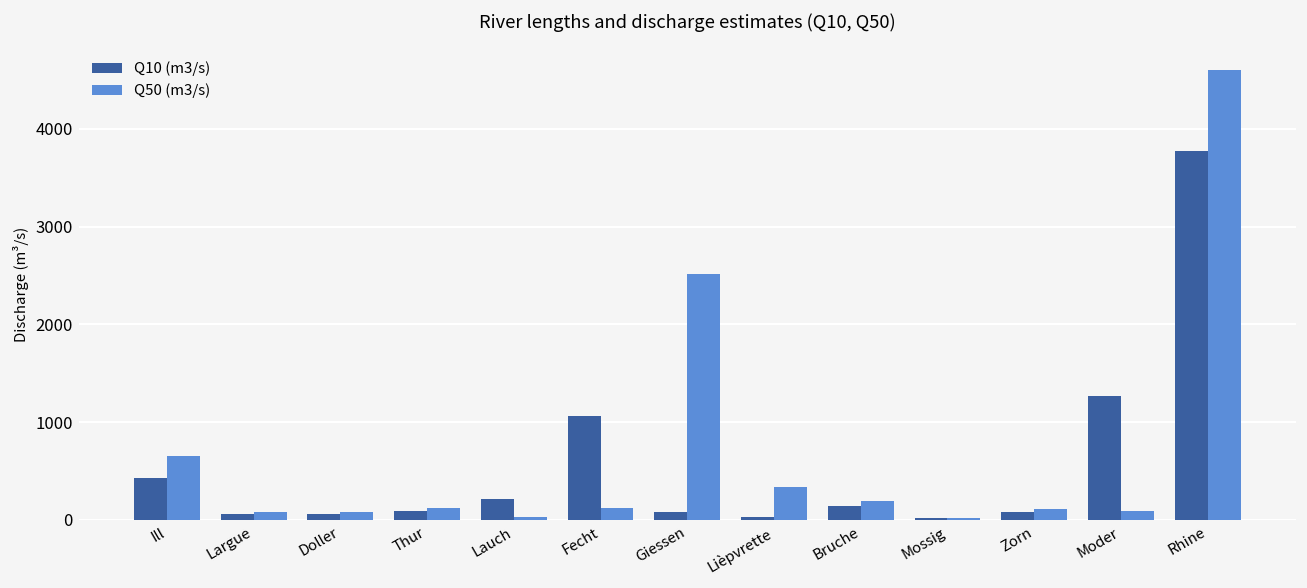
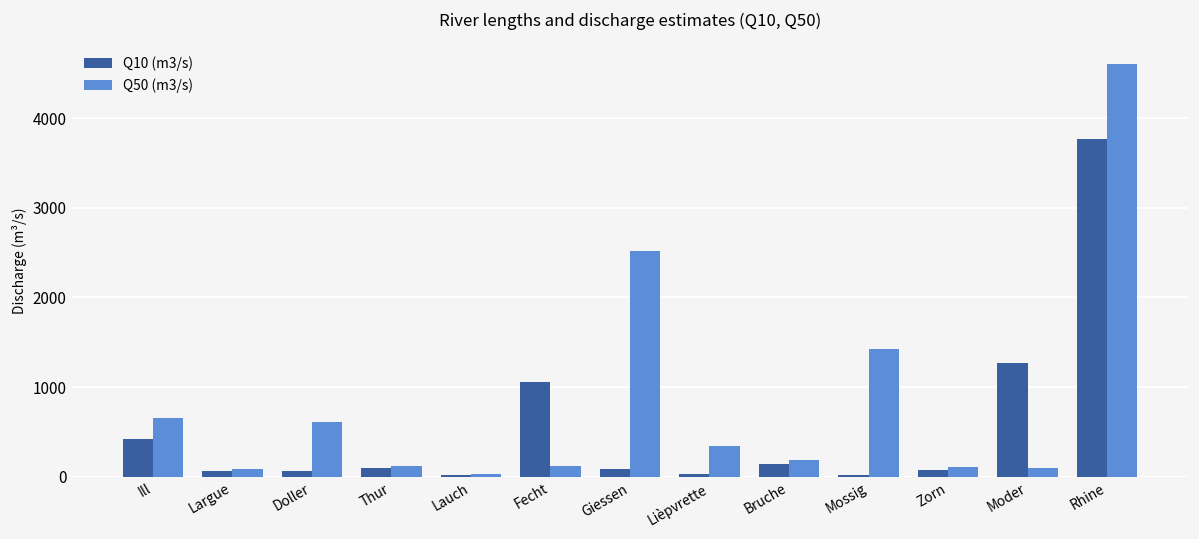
  {
    "Q10 (m3/s)": {
      "Ill": 400,
      "Largue": 100,
      "Doller": 100,
      "Thur": 100,
-     "Lauch": 200,
+     "Lauch": 0,
      "Fecht": 1100,
      "Giessen": 100,
      "Lièpvrette": 0,
      "Bruche": 100,
      "Zorn": 100,
      "Moder": 1300,
      "Rhine": 3800
    },
    "Q50 (m3/s)": {
      "Ill": 700,
      "Largue": 100,
-     "Doller": 100,
+     "Doller": 600,
      "Thur": 100,
      "Fecht": 100,
      "Giessen": 2500,
      "Lièpvrette": 300,
      "Bruche": 200,
-     "Mossig": 0,
+     "Mossig": 1400,
      "Zorn": 100,
      "Moder": 100,
      "Rhine": 4600
    }
  }
